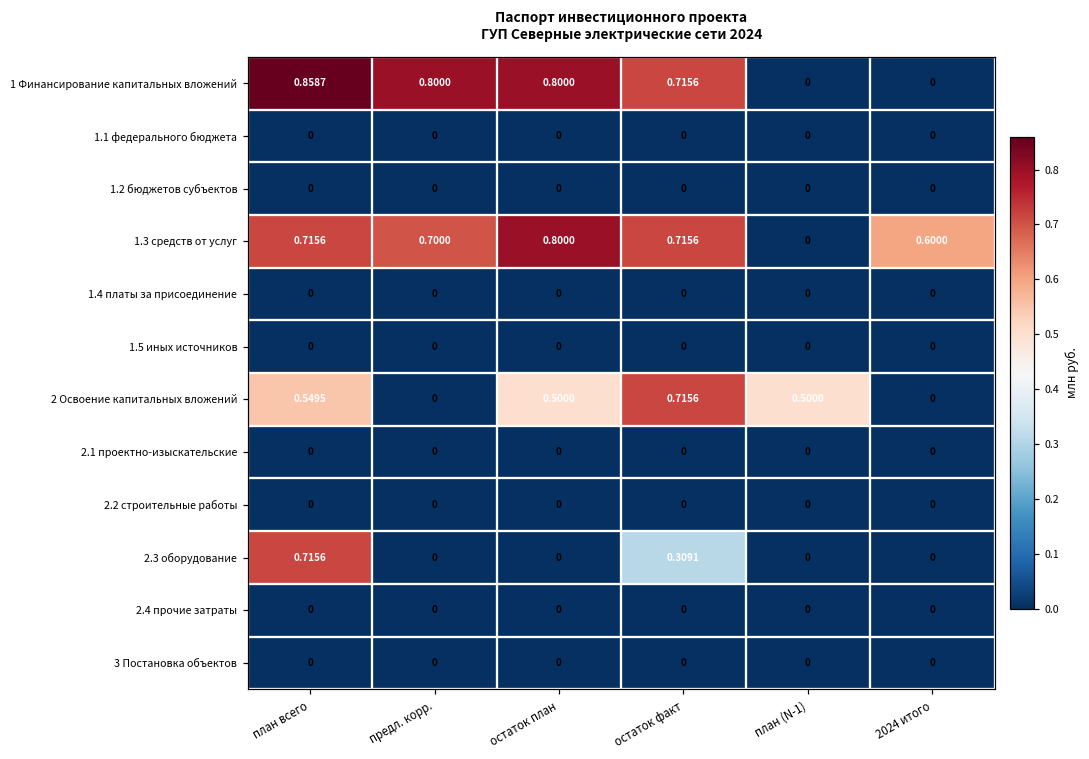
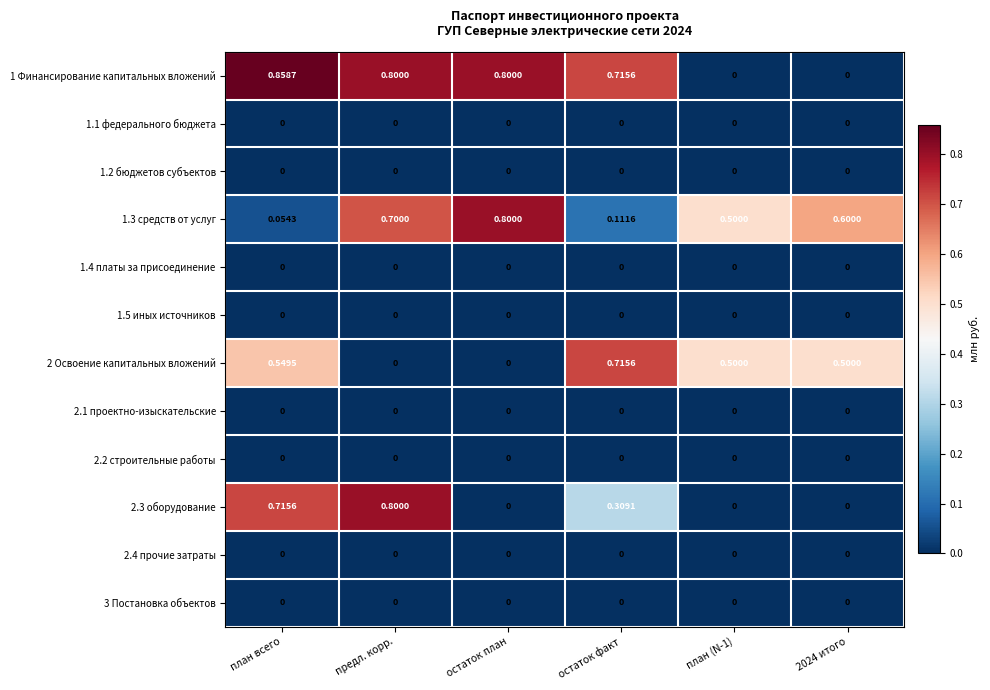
  {
    "1 Финансирование капитальных вложений": {
      "план всего": 0.8587,
      "предл. корр.": 0.8000,
      "остаток план": 0.8000,
      "остаток факт": 0.7156,
      "план (N-1)": 0,
      "2024 итого": 0
    },
    "1.1 федерального бюджета": {
      "план всего": 0,
      "предл. корр.": 0,
      "остаток план": 0,
      "остаток факт": 0,
      "план (N-1)": 0,
      "2024 итого": 0
    },
    "1.2 бюджетов субъектов": {
      "план всего": 0,
      "предл. корр.": 0,
      "остаток план": 0,
      "остаток факт": 0,
      "план (N-1)": 0,
      "2024 итого": 0
    },
    "1.3 средств от услуг": {
-     "план всего": 0.7156,
+     "план всего": 0.0543,
      "предл. корр.": 0.7000,
      "остаток план": 0.8000,
-     "остаток факт": 0.7156,
-     "план (N-1)": 0,
+     "остаток факт": 0.1116,
+     "план (N-1)": 0.5000,
      "2024 итого": 0.6000
    },
    "1.4 платы за присоединение": {
      "план всего": 0,
      "предл. корр.": 0,
      "остаток план": 0,
      "остаток факт": 0,
      "план (N-1)": 0,
      "2024 итого": 0
    },
    "1.5 иных источников": {
      "план всего": 0,
      "предл. корр.": 0,
      "остаток план": 0,
      "остаток факт": 0,
      "план (N-1)": 0,
      "2024 итого": 0
    },
    "2 Освоение капитальных вложений": {
      "план всего": 0.5495,
      "предл. корр.": 0,
-     "остаток план": 0.5000,
+     "остаток план": 0,
      "остаток факт": 0.7156,
      "план (N-1)": 0.5000,
-     "2024 итого": 0
+     "2024 итого": 0.5000
    },
    "2.1 проектно-изыскательские": {
      "план всего": 0,
      "предл. корр.": 0,
      "остаток план": 0,
      "остаток факт": 0,
      "план (N-1)": 0,
      "2024 итого": 0
    },
    "2.2 строительные работы": {
      "план всего": 0,
      "предл. корр.": 0,
      "остаток план": 0,
      "остаток факт": 0,
      "план (N-1)": 0,
      "2024 итого": 0
    },
    "2.3 оборудование": {
      "план всего": 0.7156,
-     "предл. корр.": 0,
+     "предл. корр.": 0.8000,
      "остаток план": 0,
      "остаток факт": 0.3091,
      "план (N-1)": 0,
      "2024 итого": 0
    },
    "2.4 прочие затраты": {
      "план всего": 0,
      "предл. корр.": 0,
      "остаток план": 0,
      "остаток факт": 0,
      "план (N-1)": 0,
      "2024 итого": 0
    },
    "3 Постановка объектов": {
      "план всего": 0,
      "предл. корр.": 0,
      "остаток план": 0,
      "остаток факт": 0,
      "план (N-1)": 0,
      "2024 итого": 0
    }
  }
